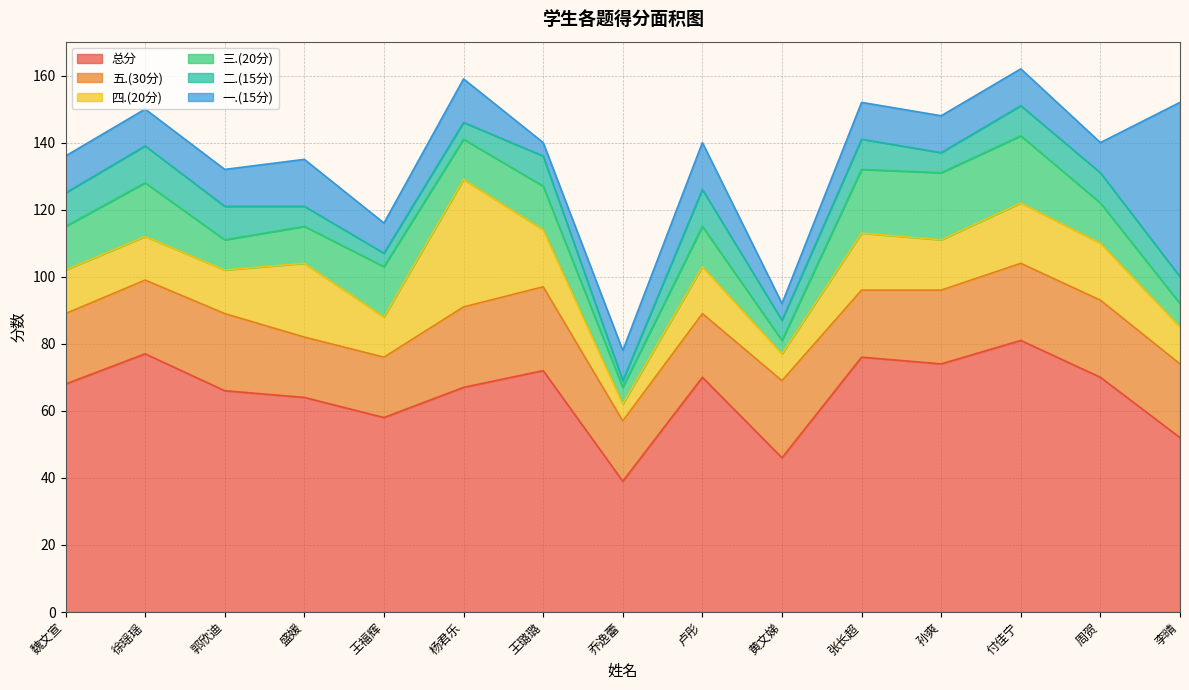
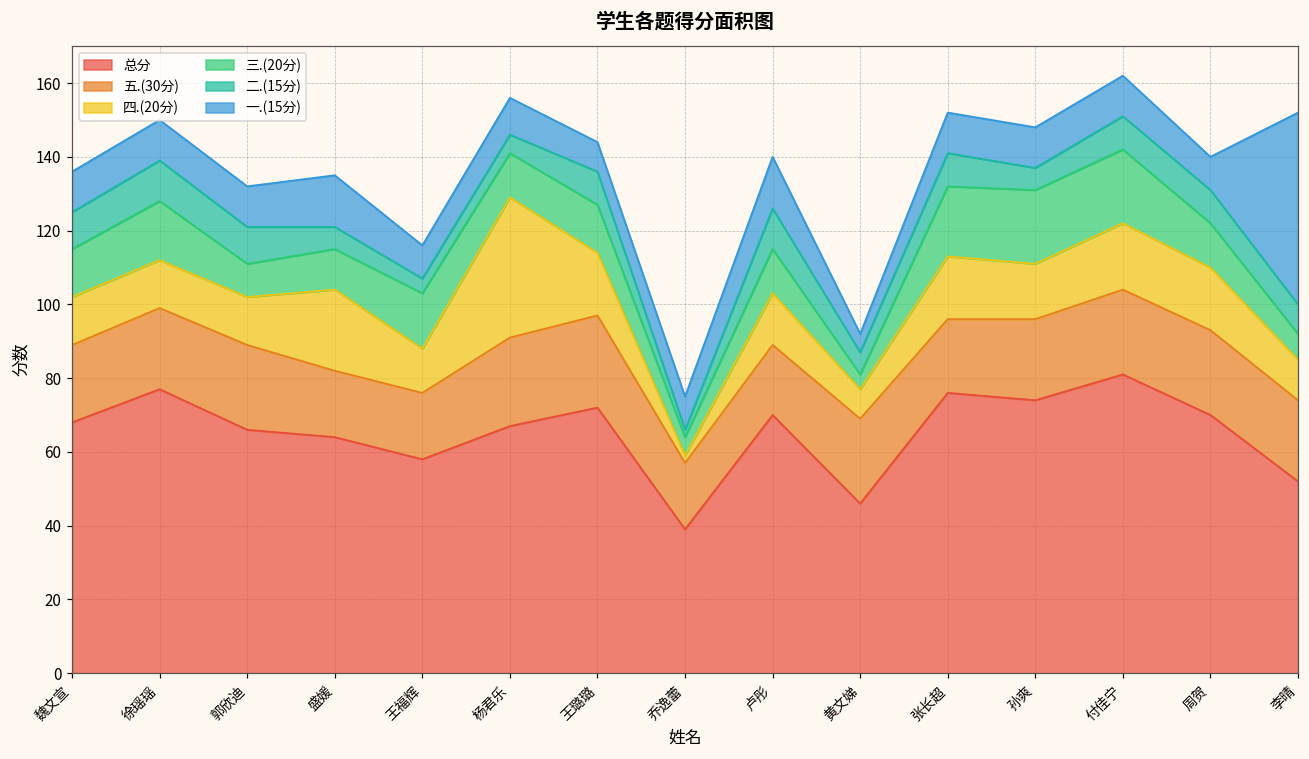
  {
    "四.(20分)": {
      "魏文宣": 13,
      "徐瑶瑶": 13,
      "郭欣迪": 13,
      "盛媛": 22,
      "王福辉": 12,
      "杨君乐": 38,
      "王璐璐": 17,
-     "乔逸蕾": 5,
+     "乔逸蕾": 2,
      "卢彤": 14,
      "黄文娣": 8,
      "张长超": 17,
      "孙爽": 15,
      "付佳宁": 18,
      "周贺": 17,
      "李晴": 11
    },
    "一.(15分)": {
      "魏文宣": 11,
      "郭欣迪": 11,
      "盛媛": 14,
      "王福辉": 9,
-     "杨君乐": 13,
-     "王璐璐": 4,
+     "杨君乐": 10,
+     "王璐璐": 8,
      "乔逸蕾": 9,
      "卢彤": 14,
      "黄文娣": 5,
      "张长超": 11,
      "孙爽": 11,
      "付佳宁": 11,
      "周贺": 9,
      "李晴": 52
    }
  }
